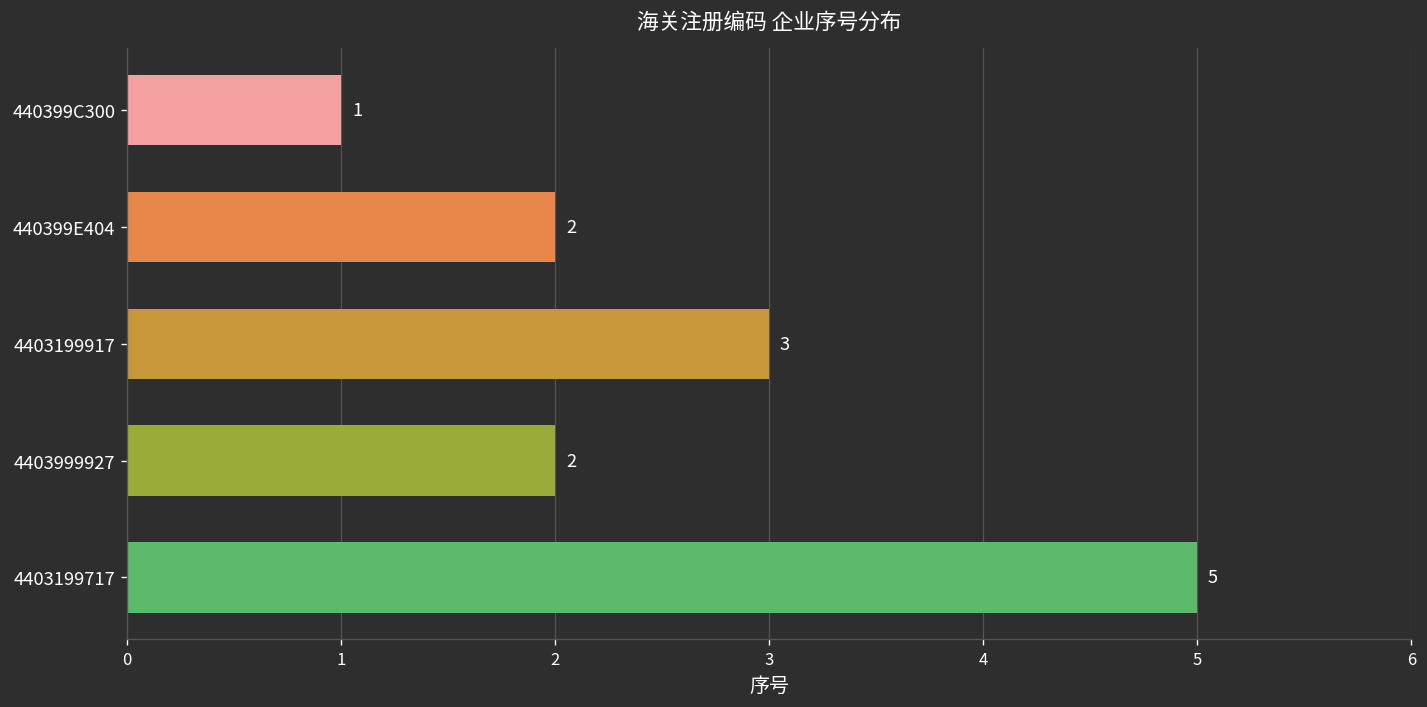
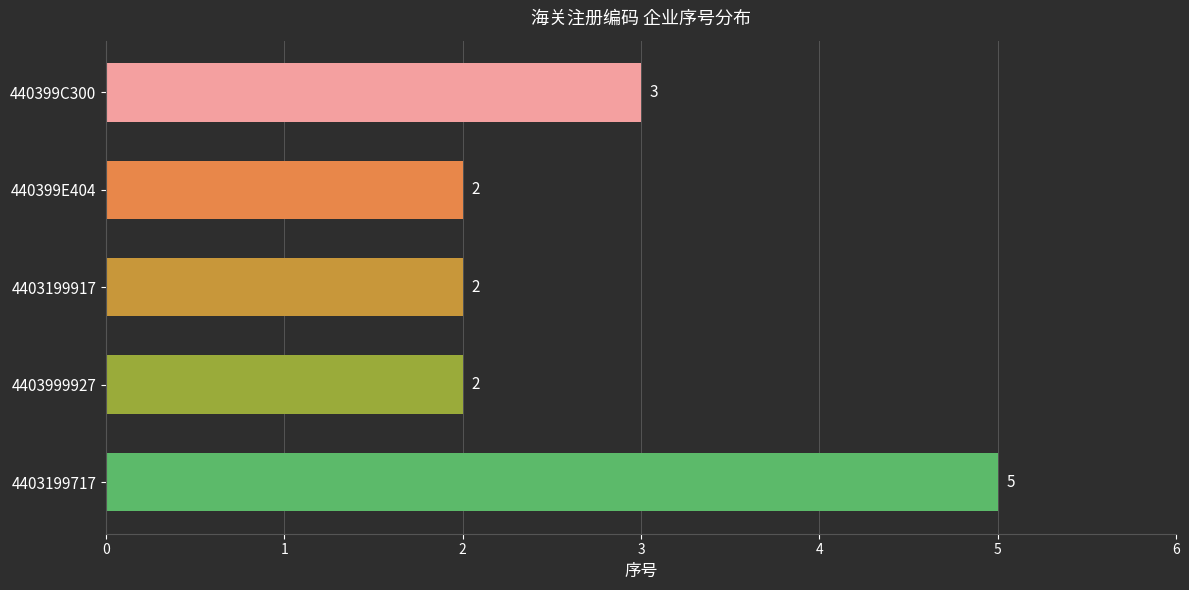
  {
-   "440399C300": 1,
+   "440399C300": 3,
    "440399E404": 2,
-   "4403199917": 3,
+   "4403199917": 2,
    "4403999927": 2,
    "4403199717": 5
  }
